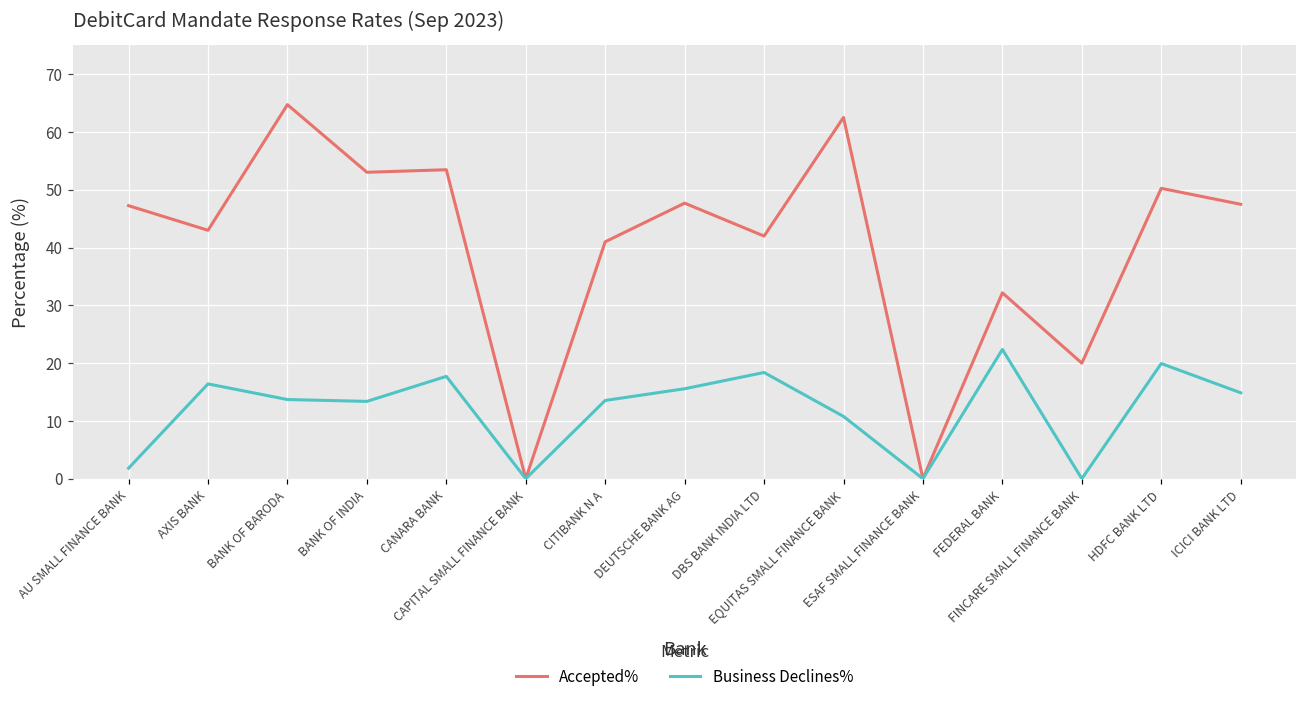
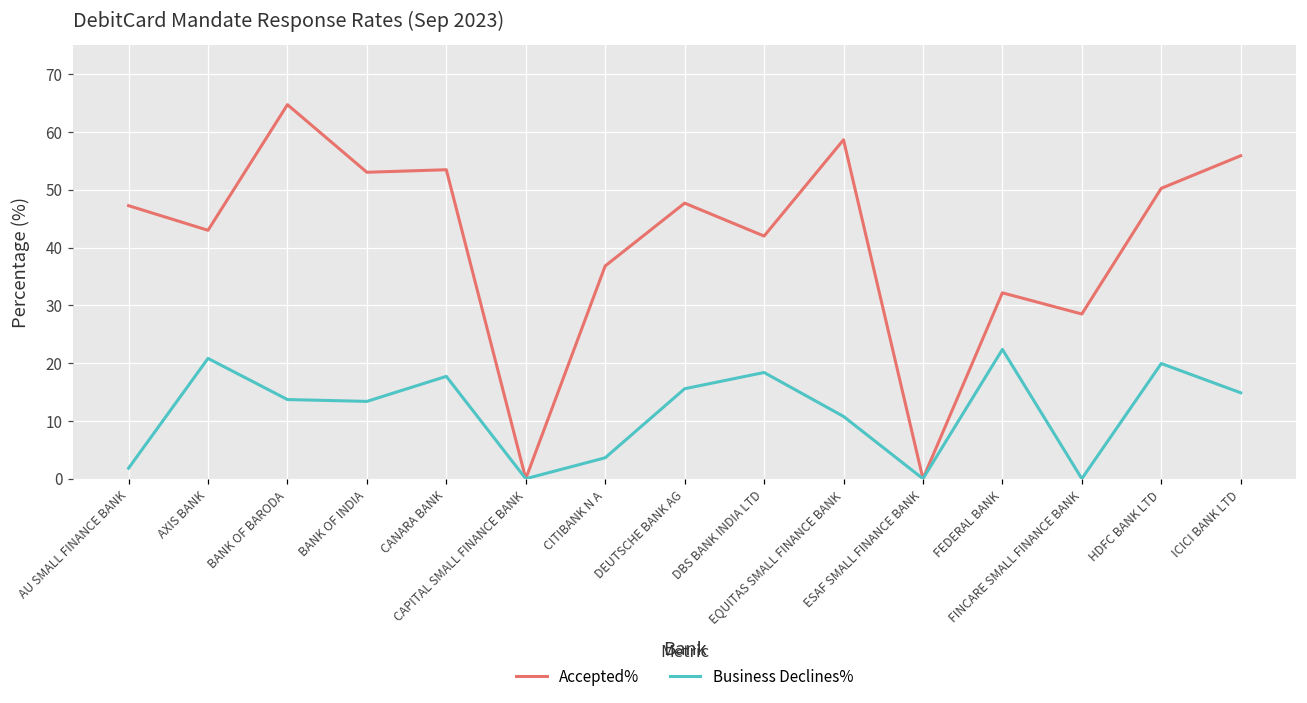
  {
    "Accepted%": {
      "AU SMALL FINANCE BANK": 47,
      "AXIS BANK": 43,
      "BANK OF BARODA": 65,
      "BANK OF INDIA": 53,
      "CANARA BANK": 53,
-     "CITIBANK N A": 41,
+     "CITIBANK N A": 37,
      "DEUTSCHE BANK AG": 48,
      "DBS BANK INDIA LTD": 42,
-     "EQUITAS SMALL FINANCE BANK": 63,
+     "EQUITAS SMALL FINANCE BANK": 59,
      "FEDERAL BANK": 32,
-     "FINCARE SMALL FINANCE BANK": 20,
+     "FINCARE SMALL FINANCE BANK": 29,
      "HDFC BANK LTD": 50,
-     "ICICI BANK LTD": 47
+     "ICICI BANK LTD": 56
    },
    "Business Declines%": {
      "AU SMALL FINANCE BANK": 2,
-     "AXIS BANK": 16,
+     "AXIS BANK": 21,
      "BANK OF BARODA": 14,
      "BANK OF INDIA": 13,
      "CANARA BANK": 18,
-     "CITIBANK N A": 14,
+     "CITIBANK N A": 4,
      "DEUTSCHE BANK AG": 16,
      "DBS BANK INDIA LTD": 18,
      "EQUITAS SMALL FINANCE BANK": 11,
      "FEDERAL BANK": 22,
      "FINCARE SMALL FINANCE BANK": 0,
      "HDFC BANK LTD": 20,
      "ICICI BANK LTD": 15
    }
  }
